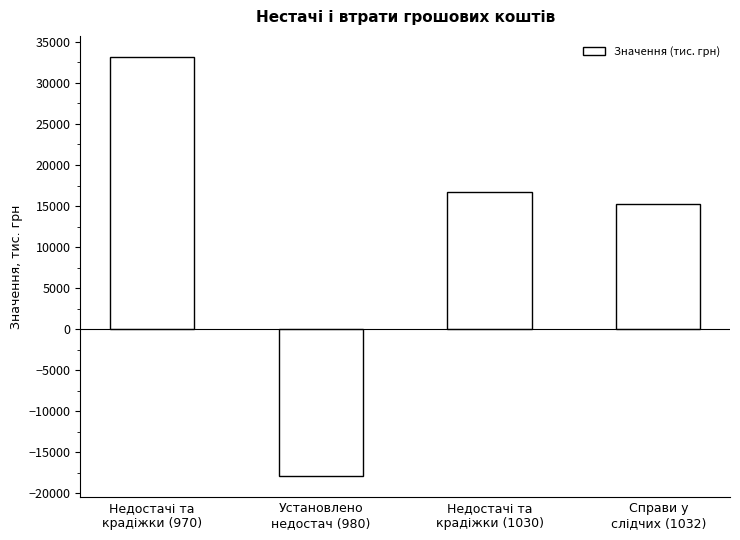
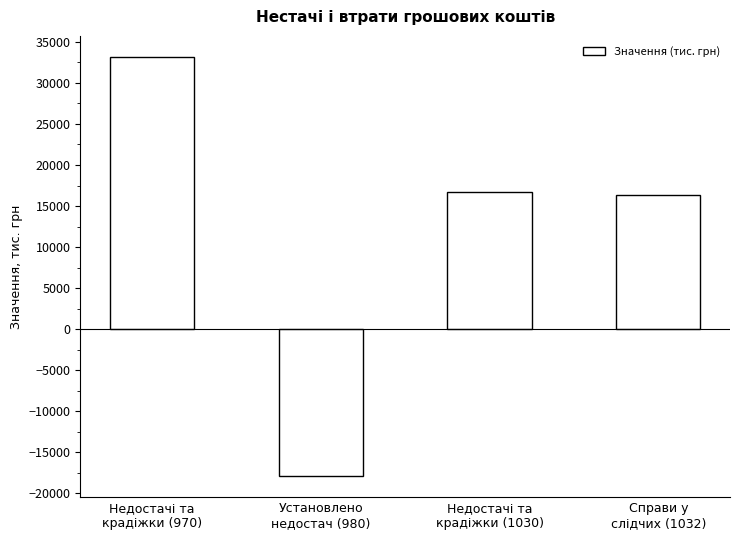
  {
    "Недостачі та крадіжки (970)": 33000,
    "Установлено недостач (980)": -18000,
    "Недостачі та крадіжки (1030)": 17000,
-   "Справи у слідчих (1032)": 15000
+   "Справи у слідчих (1032)": 16000
  }
